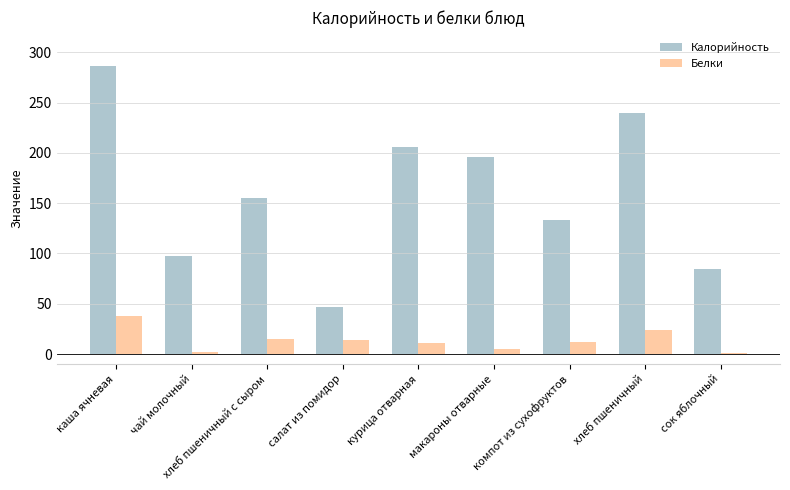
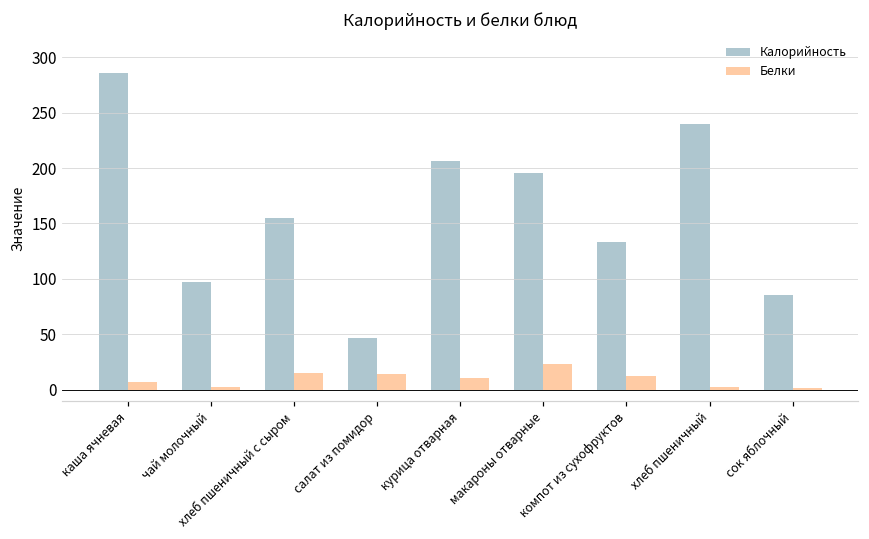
  {
    "Калорийность": {
      "каша ячневая": 286,
      "чай молочный": 97,
      "хлеб пшеничный с сыром": 155,
      "салат из помидор": 47,
      "курица отварная": 206,
      "макароны отварные": 196,
      "компот из сухофруктов": 133,
      "хлеб пшеничный": 240,
      "сок яблочный": 85
    },
    "Белки": {
-     "каша ячневая": 38,
+     "каша ячневая": 7,
      "хлеб пшеничный с сыром": 15,
      "салат из помидор": 14,
      "курица отварная": 11,
-     "макароны отварные": 5,
+     "макароны отварные": 23,
      "компот из сухофруктов": 12,
-     "хлеб пшеничный": 24
+     "хлеб пшеничный": 3
    }
  }
